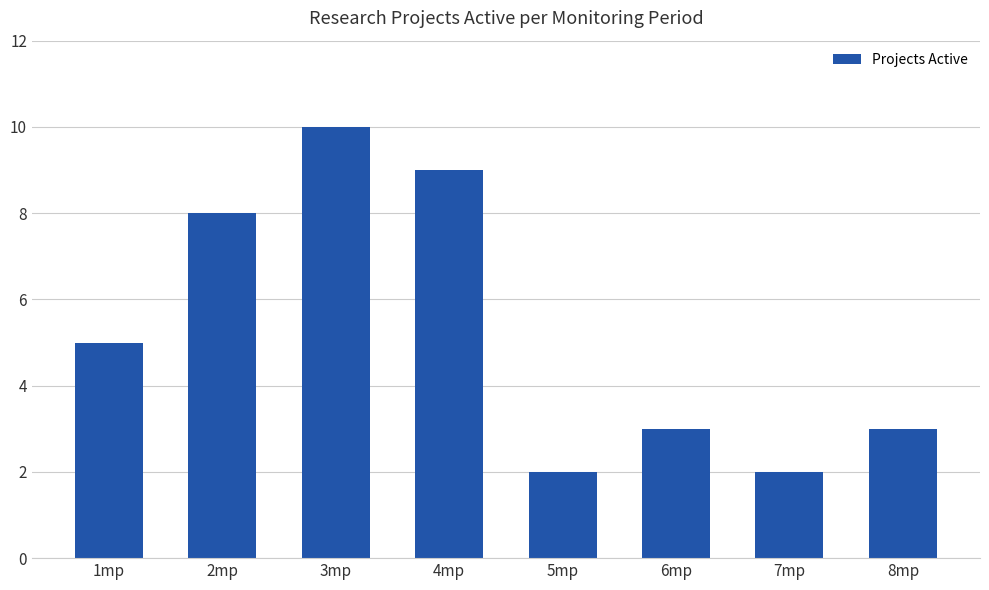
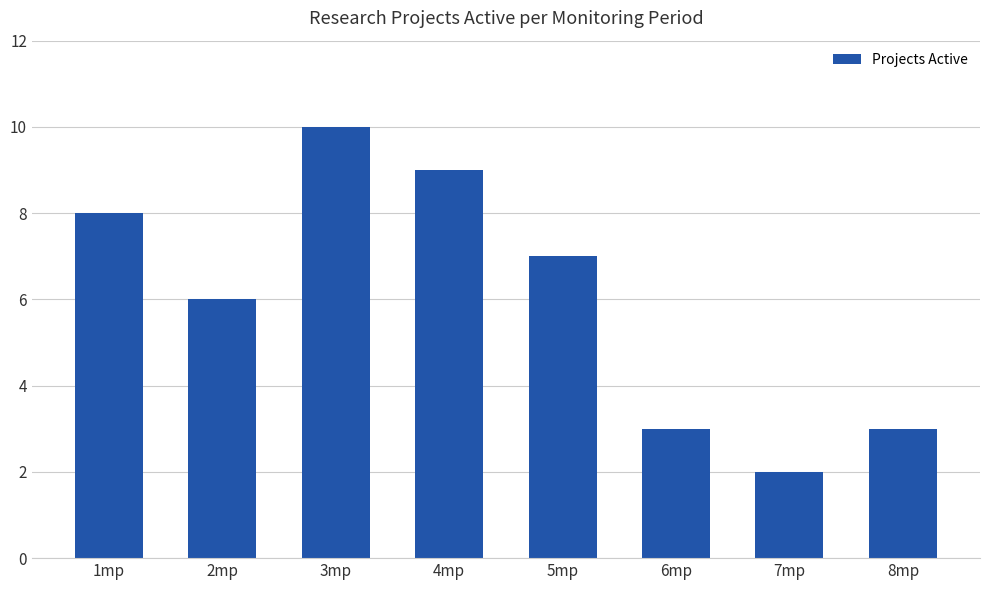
  {
-   "1mp": 5,
-   "2mp": 8,
+   "1mp": 8,
+   "2mp": 6,
    "3mp": 10,
    "4mp": 9,
-   "5mp": 2,
+   "5mp": 7,
    "6mp": 3,
    "7mp": 2,
    "8mp": 3
  }
